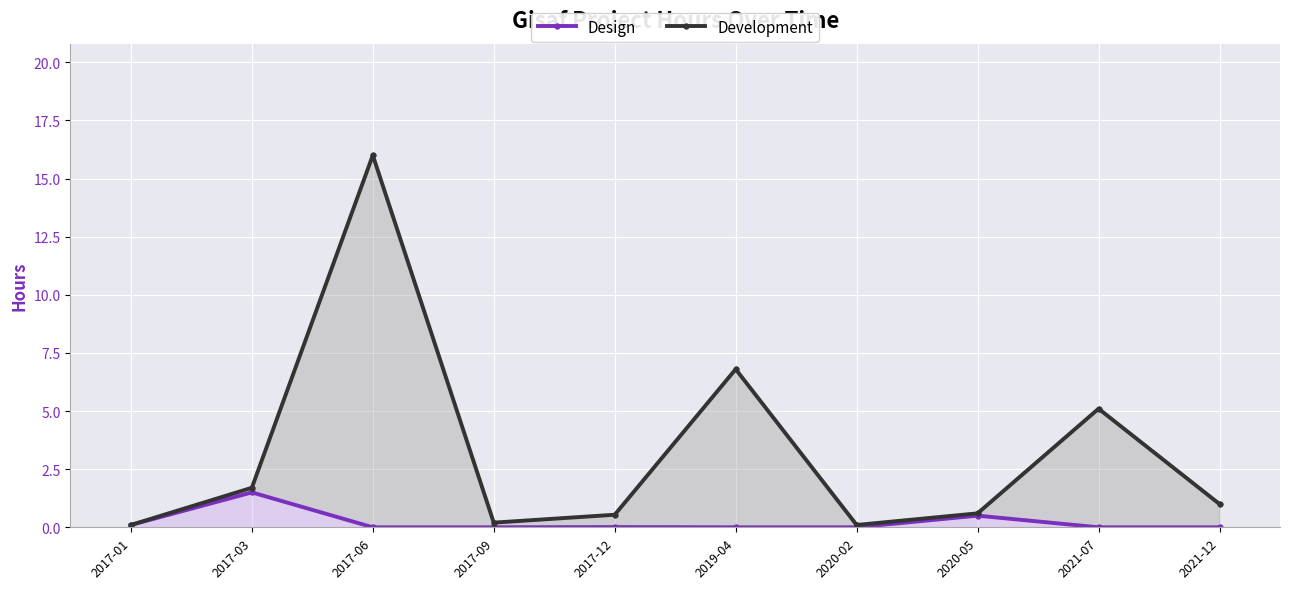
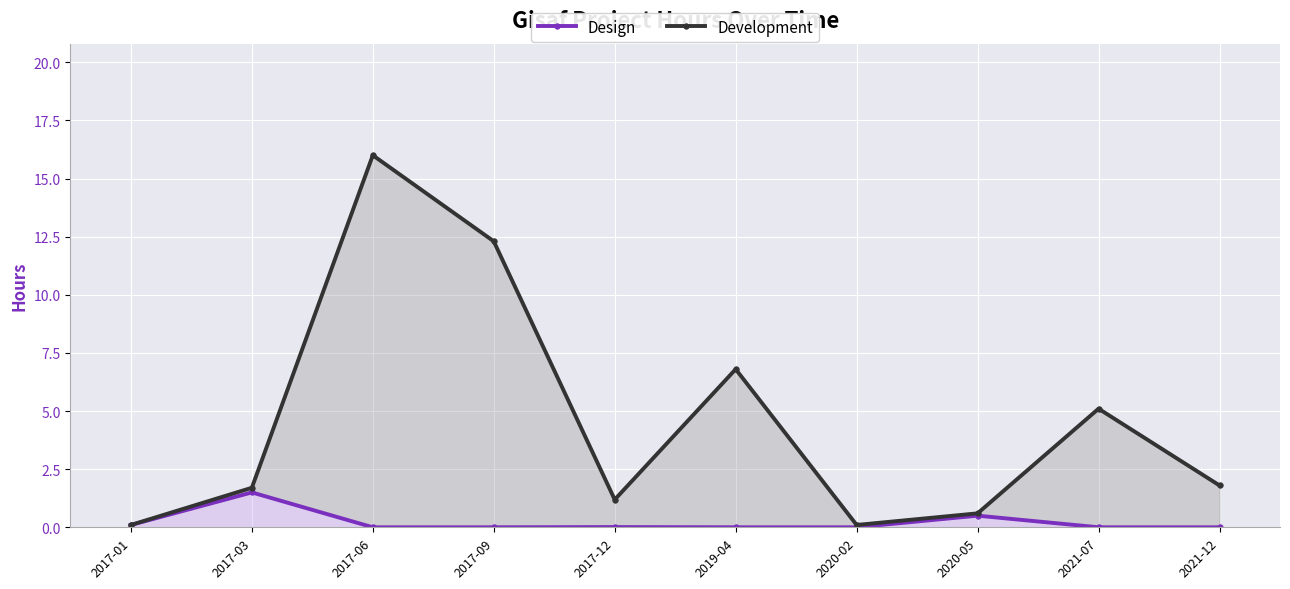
  {
    "Design": {
      "2017-03": 1.5,
      "2017-06": 0.0,
      "2017-09": 0.0,
      "2017-12": 0.0,
      "2019-04": 0.0,
      "2021-07": 0.0,
      "2021-12": 0.0
    },
    "Development": {
      "2017-06": 16.0,
-     "2017-09": 0.2,
-     "2017-12": 0.5,
+     "2017-09": 12.3,
+     "2017-12": 1.2,
      "2019-04": 6.8,
      "2021-07": 5.1,
-     "2021-12": 1.0
+     "2021-12": 1.8
    }
  }
